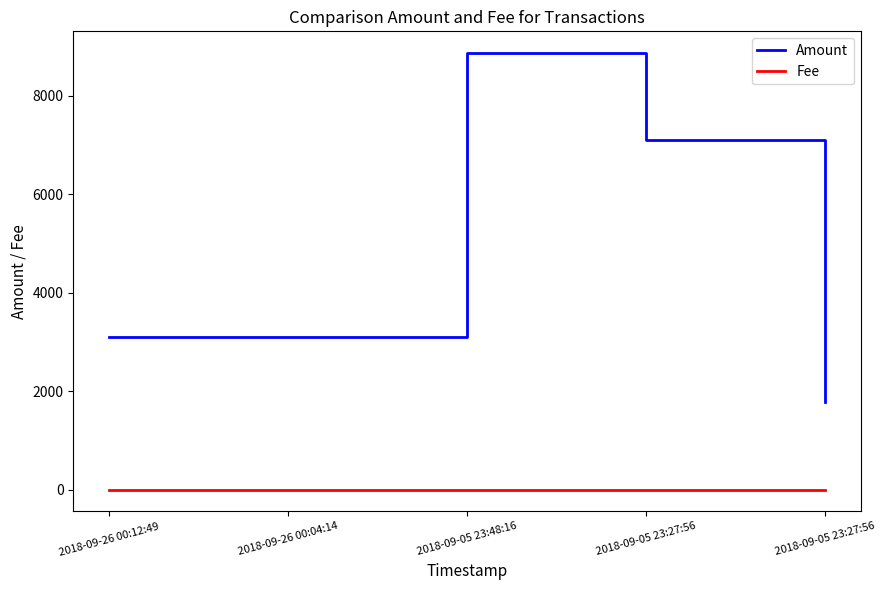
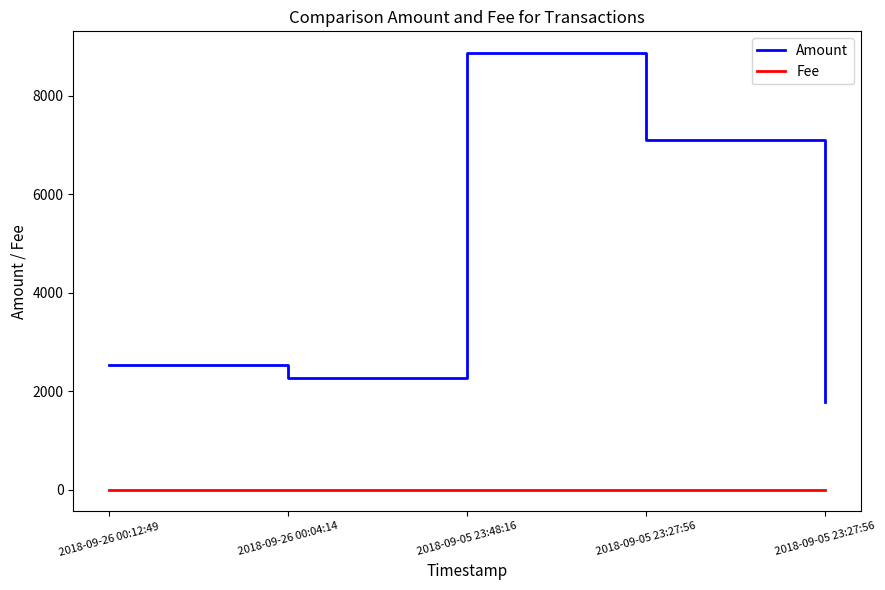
  {
    "Amount": {
-     "2018-09-26 00:12:49": 3100,
-     "2018-09-26 00:04:14": 3100,
+     "2018-09-26 00:12:49": 2500,
+     "2018-09-26 00:04:14": 2300,
      "2018-09-05 23:48:16": 8900
    },
    "Fee": {
      "2018-09-26 00:12:49": 0,
      "2018-09-26 00:04:14": 0,
      "2018-09-05 23:48:16": 0
    }
  }
